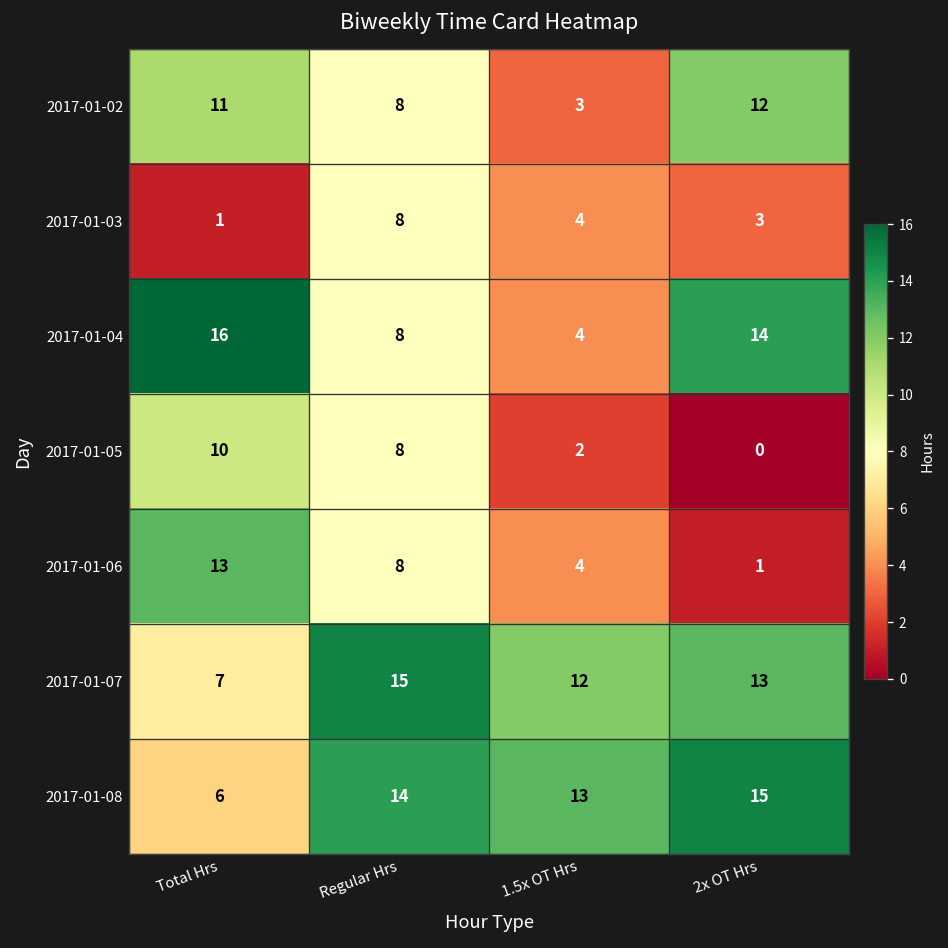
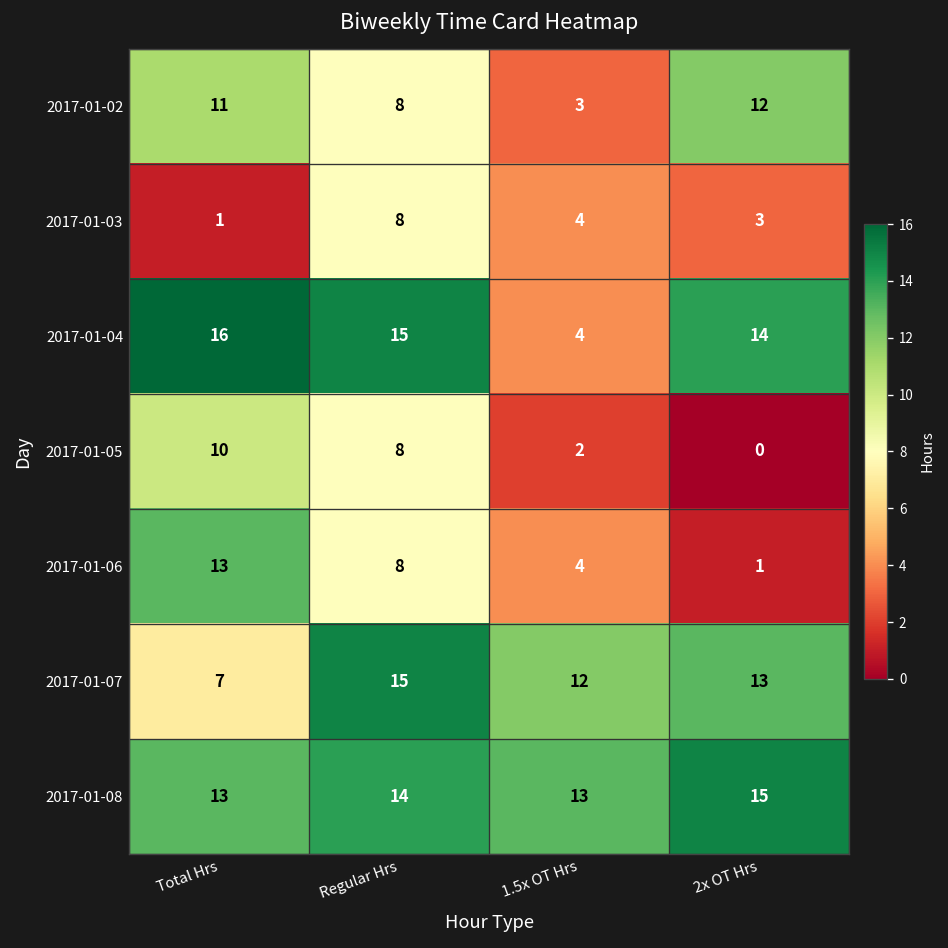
  {
    "2017-01-02": {
      "Total Hrs": 11,
      "Regular Hrs": 8,
      "1.5x OT Hrs": 3,
      "2x OT Hrs": 12
    },
    "2017-01-03": {
      "Total Hrs": 1,
      "Regular Hrs": 8,
      "1.5x OT Hrs": 4,
      "2x OT Hrs": 3
    },
    "2017-01-04": {
      "Total Hrs": 16,
-     "Regular Hrs": 8,
+     "Regular Hrs": 15,
      "1.5x OT Hrs": 4,
      "2x OT Hrs": 14
    },
    "2017-01-05": {
      "Total Hrs": 10,
      "Regular Hrs": 8,
      "1.5x OT Hrs": 2,
      "2x OT Hrs": 0
    },
    "2017-01-06": {
      "Total Hrs": 13,
      "Regular Hrs": 8,
      "1.5x OT Hrs": 4,
      "2x OT Hrs": 1
    },
    "2017-01-07": {
      "Total Hrs": 7,
      "Regular Hrs": 15,
      "1.5x OT Hrs": 12,
      "2x OT Hrs": 13
    },
    "2017-01-08": {
-     "Total Hrs": 6,
+     "Total Hrs": 13,
      "Regular Hrs": 14,
      "1.5x OT Hrs": 13,
      "2x OT Hrs": 15
    }
  }
